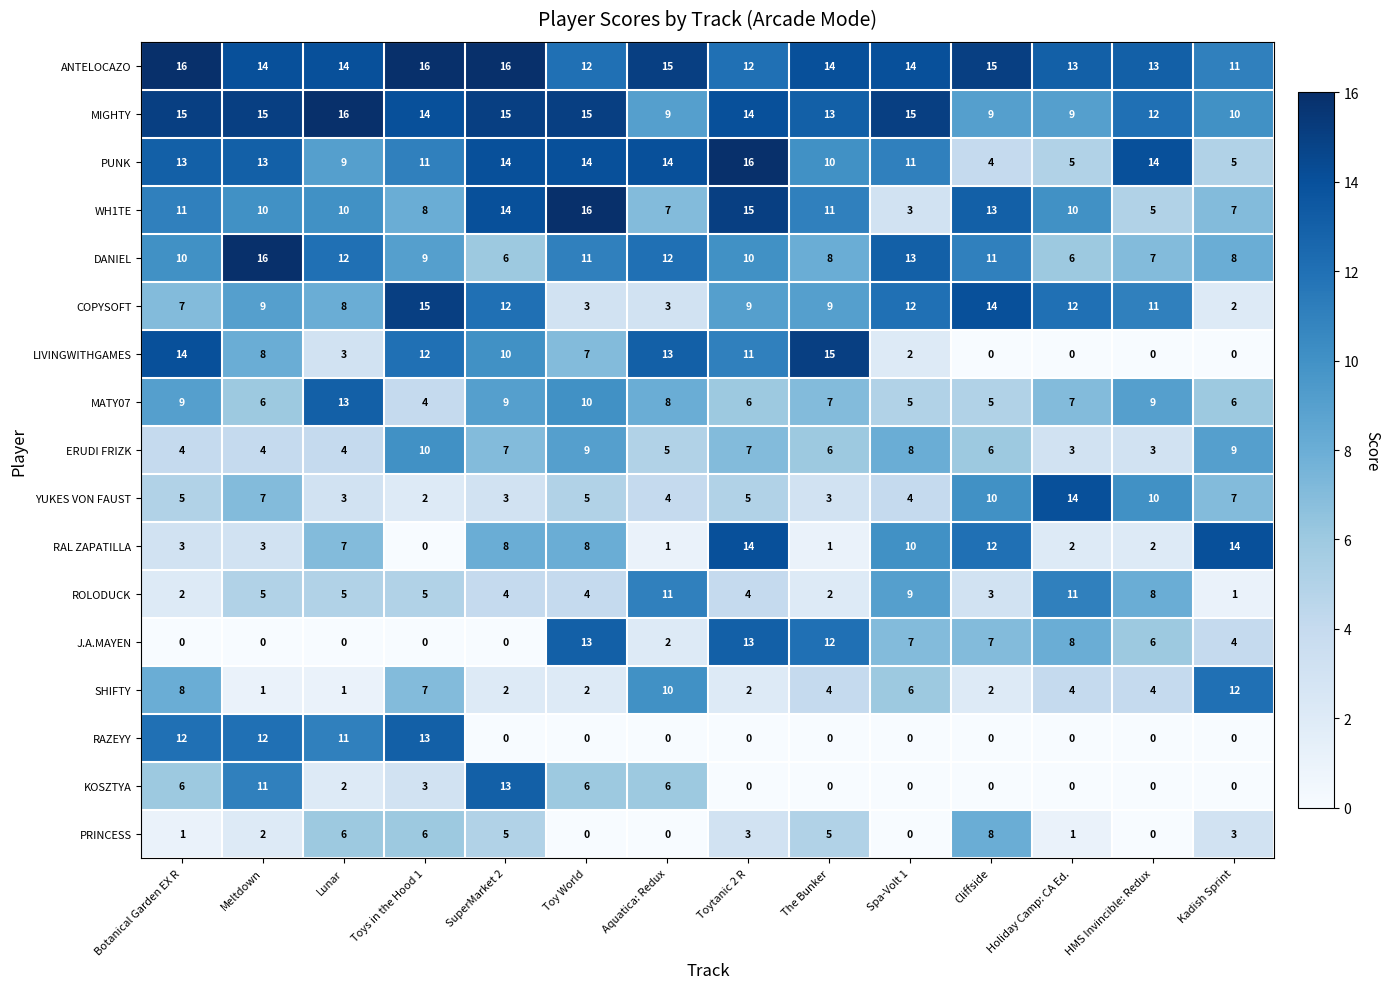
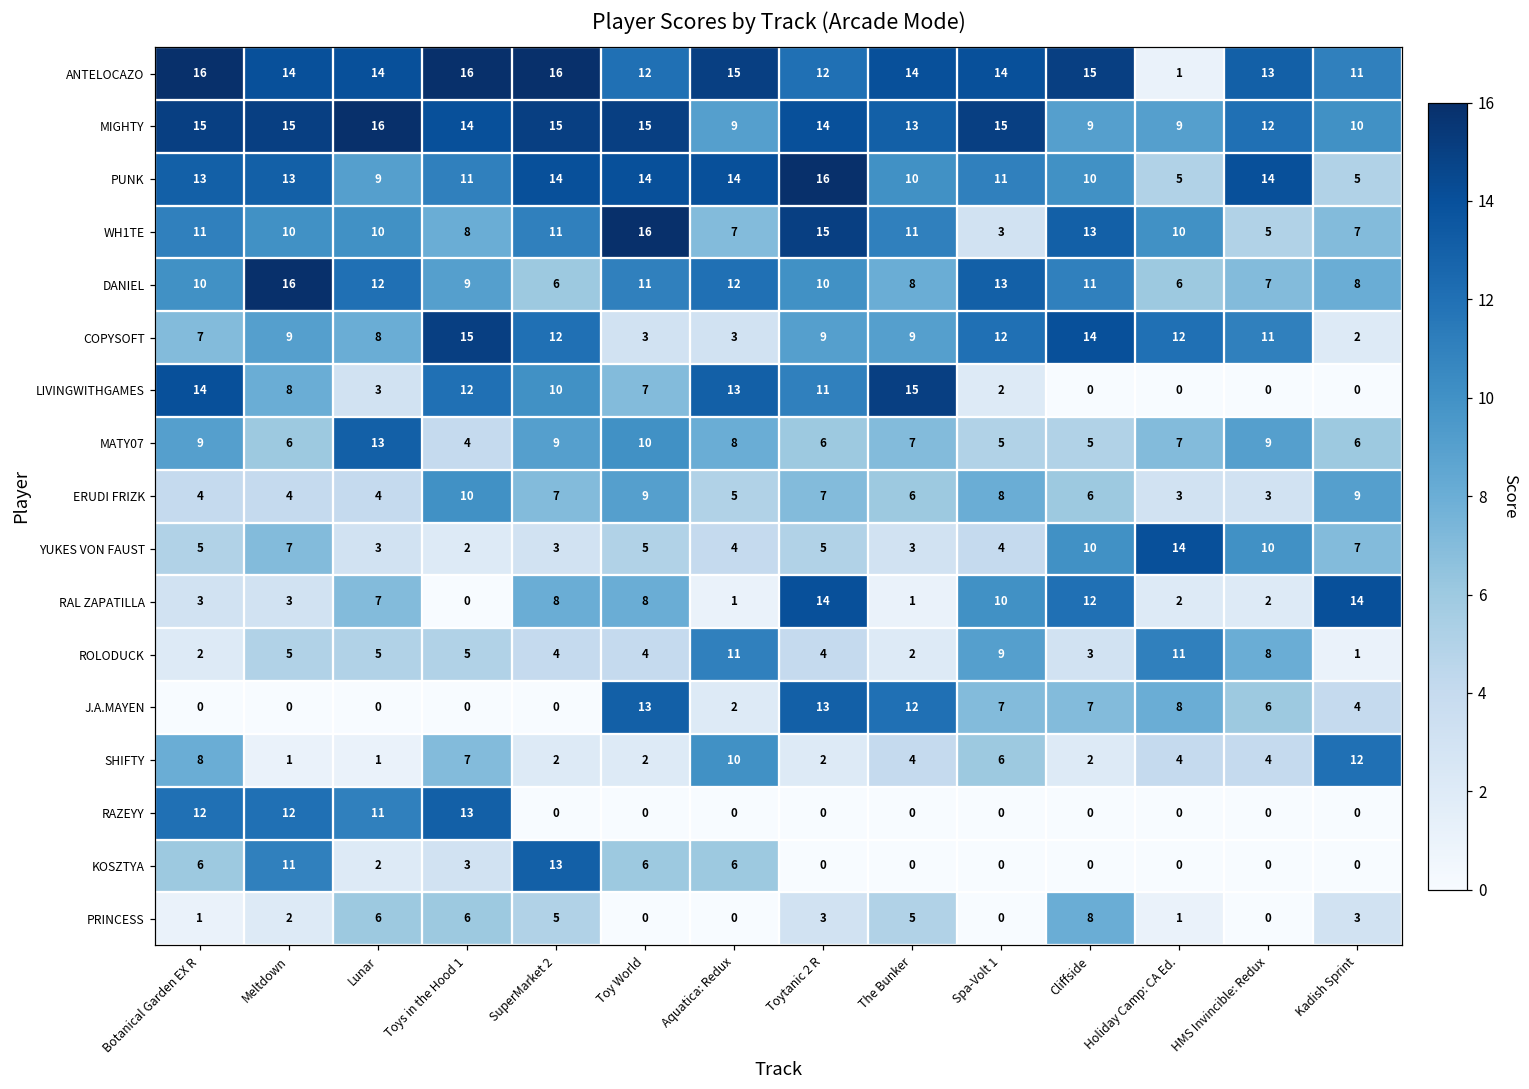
  {
    "ANTELOCAZO": {
      "Botanical Garden EX R": 16,
      "Meltdown": 14,
      "Lunar": 14,
      "Toys in the Hood 1": 16,
      "SuperMarket 2": 16,
      "Toy World": 12,
      "Aquatica: Redux": 15,
      "Toytanic 2 R": 12,
      "The Bunker": 14,
      "Spa-Volt 1": 14,
      "Cliffside": 15,
-     "Holiday Camp: CA Ed.": 13,
+     "Holiday Camp: CA Ed.": 1,
      "HMS Invincible: Redux": 13,
      "Kadish Sprint": 11
    },
    "PUNK": {
      "Botanical Garden EX R": 13,
      "Meltdown": 13,
      "Lunar": 9,
      "Toys in the Hood 1": 11,
      "SuperMarket 2": 14,
      "Toy World": 14,
      "Aquatica: Redux": 14,
      "Toytanic 2 R": 16,
      "The Bunker": 10,
      "Spa-Volt 1": 11,
-     "Cliffside": 4,
+     "Cliffside": 10,
      "Holiday Camp: CA Ed.": 5,
      "HMS Invincible: Redux": 14,
      "Kadish Sprint": 5
    },
    "WH1TE": {
      "Botanical Garden EX R": 11,
      "Meltdown": 10,
      "Lunar": 10,
      "Toys in the Hood 1": 8,
-     "SuperMarket 2": 14,
+     "SuperMarket 2": 11,
      "Toy World": 16,
      "Aquatica: Redux": 7,
      "Toytanic 2 R": 15,
      "The Bunker": 11,
      "Spa-Volt 1": 3,
      "Cliffside": 13,
      "Holiday Camp: CA Ed.": 10,
      "HMS Invincible: Redux": 5,
      "Kadish Sprint": 7
    }
  }
